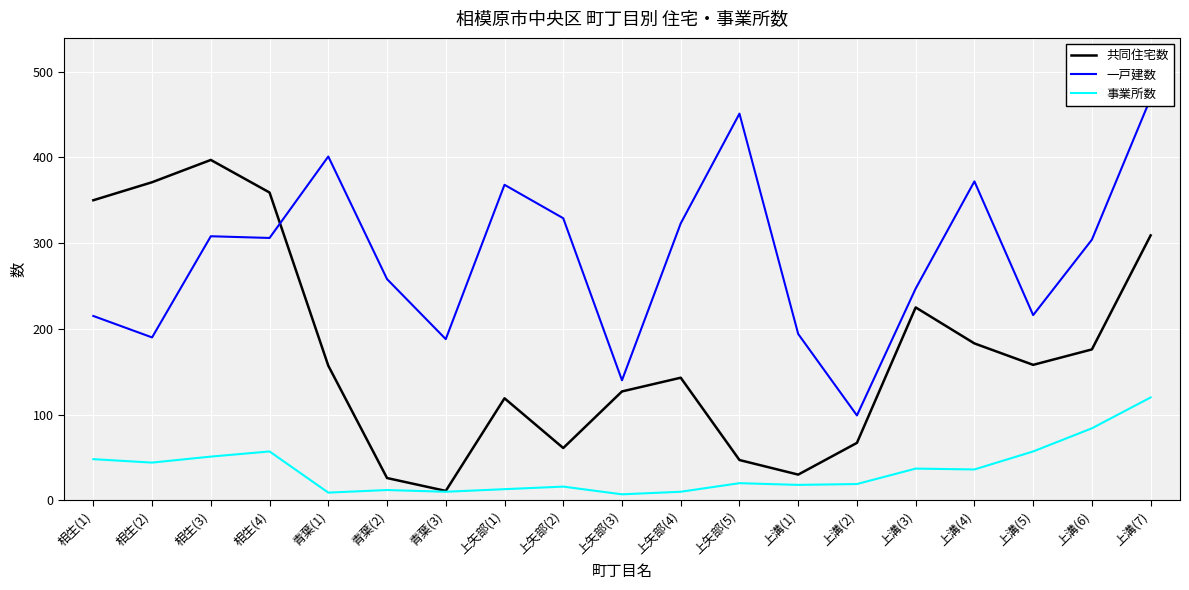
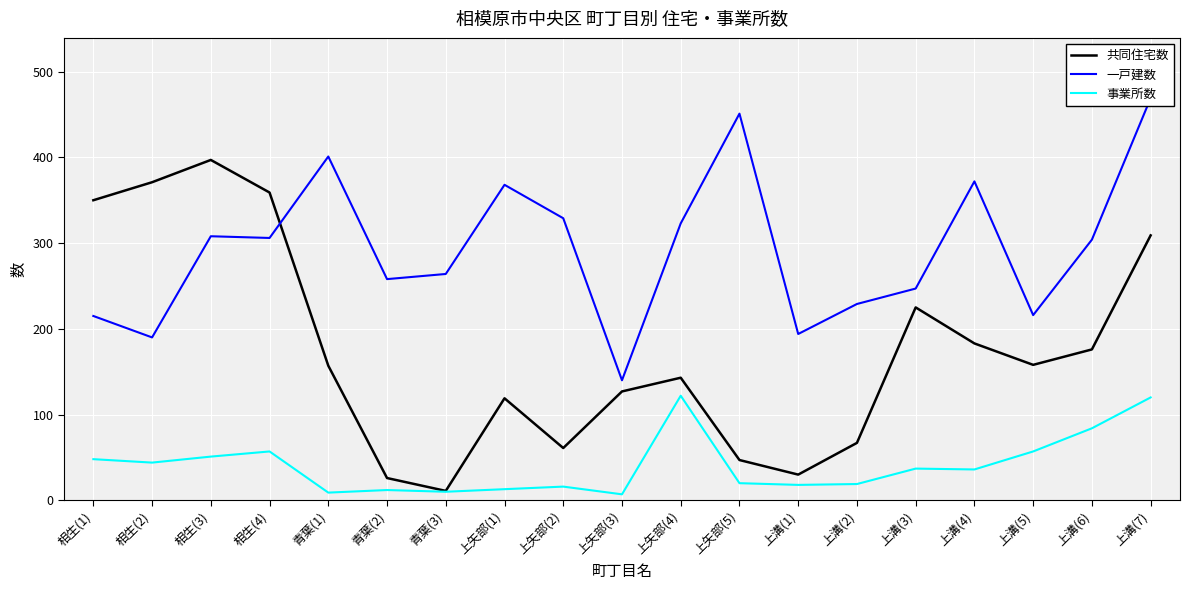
  {
    "共同住宅数": {
      "相生(1)": 350,
      "相生(2)": 370,
      "相生(3)": 400,
      "相生(4)": 360,
      "青葉(1)": 160,
      "青葉(2)": 30,
      "上矢部(1)": 120,
      "上矢部(2)": 60,
      "上矢部(3)": 130,
      "上矢部(4)": 140,
      "上矢部(5)": 50,
      "上溝(1)": 30,
      "上溝(2)": 70,
      "上溝(3)": 230,
      "上溝(4)": 180,
      "上溝(5)": 160,
      "上溝(6)": 180,
      "上溝(7)": 310
    },
    "一戸建数": {
      "相生(1)": 220,
      "相生(2)": 190,
      "相生(3)": 310,
      "相生(4)": 310,
      "青葉(1)": 400,
      "青葉(2)": 260,
-     "青葉(3)": 190,
+     "青葉(3)": 260,
      "上矢部(1)": 370,
      "上矢部(2)": 330,
      "上矢部(3)": 140,
      "上矢部(4)": 320,
      "上矢部(5)": 450,
      "上溝(1)": 190,
-     "上溝(2)": 100,
+     "上溝(2)": 230,
      "上溝(3)": 250,
      "上溝(4)": 370,
      "上溝(5)": 220,
      "上溝(6)": 300
    },
    "事業所数": {
      "相生(1)": 50,
      "相生(2)": 40,
      "相生(3)": 50,
      "相生(4)": 60,
      "青葉(1)": 10,
      "青葉(2)": 10,
      "上矢部(1)": 10,
      "上矢部(2)": 20,
      "上矢部(3)": 10,
-     "上矢部(4)": 10,
+     "上矢部(4)": 120,
      "上矢部(5)": 20,
      "上溝(1)": 20,
      "上溝(2)": 20,
      "上溝(3)": 40,
      "上溝(4)": 40,
      "上溝(5)": 60,
      "上溝(6)": 80,
      "上溝(7)": 120
    }
  }
